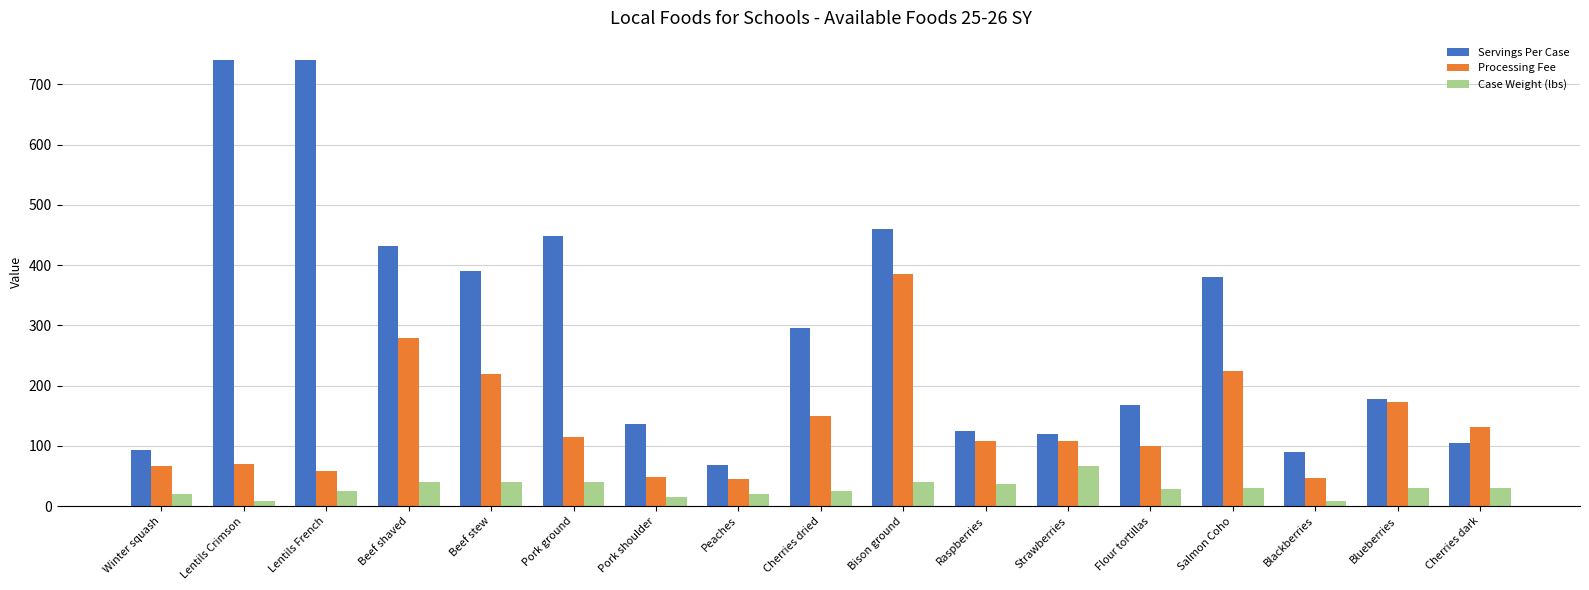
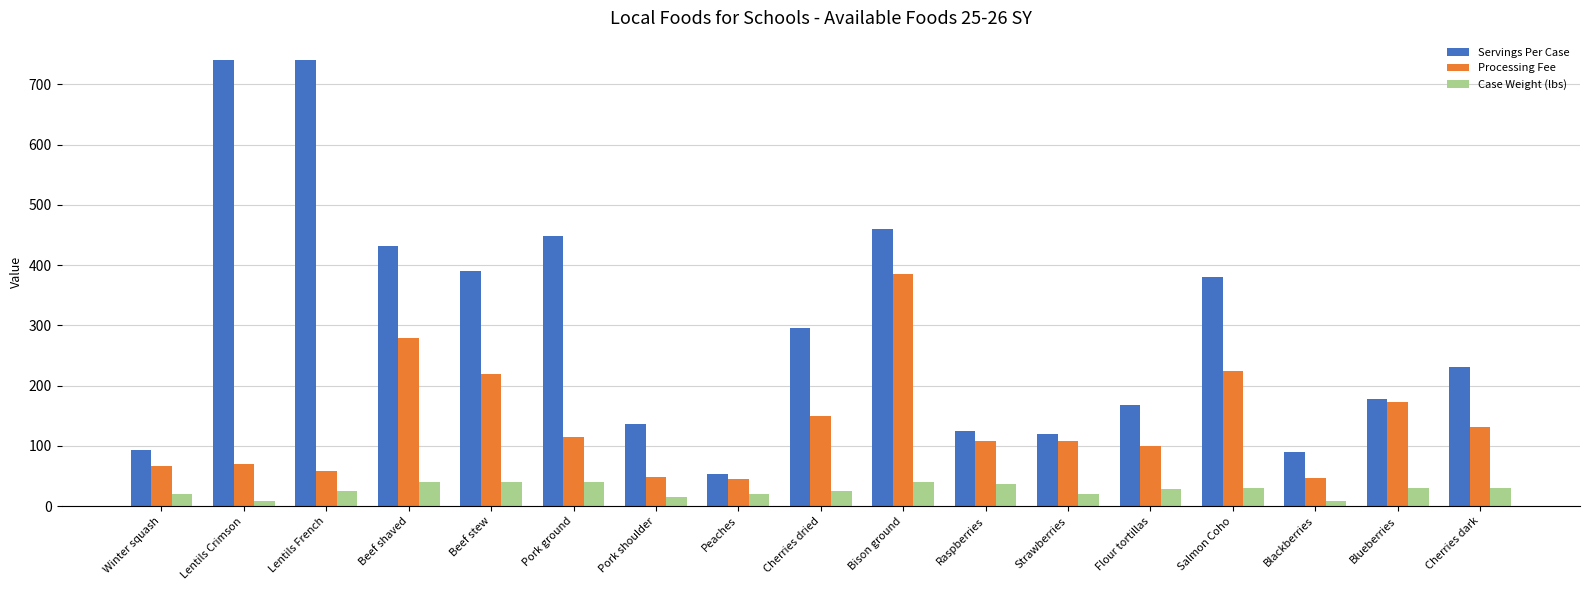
  {
    "Servings Per Case": {
      "Winter squash": 90,
      "Lentils Crimson": 740,
      "Lentils French": 740,
      "Beef shaved": 430,
      "Beef stew": 390,
      "Pork ground": 450,
      "Pork shoulder": 140,
-     "Peaches": 70,
+     "Peaches": 50,
      "Cherries dried": 300,
      "Bison ground": 460,
      "Raspberries": 130,
      "Strawberries": 120,
      "Flour tortillas": 170,
      "Salmon Coho": 380,
      "Blackberries": 90,
      "Blueberries": 180,
-     "Cherries dark": 110
+     "Cherries dark": 230
    },
    "Processing Fee": {
      "Winter squash": 70,
      "Lentils Crimson": 70,
      "Lentils French": 60,
      "Beef shaved": 280,
      "Beef stew": 220,
      "Pork ground": 120,
      "Pork shoulder": 50,
      "Peaches": 50,
      "Cherries dried": 150,
      "Bison ground": 390,
      "Raspberries": 110,
      "Strawberries": 110,
      "Flour tortillas": 100,
      "Salmon Coho": 230,
      "Blackberries": 50,
      "Blueberries": 170,
      "Cherries dark": 130
    },
    "Case Weight (lbs)": {
      "Winter squash": 20,
      "Lentils Crimson": 10,
      "Lentils French": 30,
      "Beef shaved": 40,
      "Beef stew": 40,
      "Pork ground": 40,
      "Pork shoulder": 20,
      "Peaches": 20,
      "Cherries dried": 30,
      "Bison ground": 40,
      "Raspberries": 40,
-     "Strawberries": 70,
+     "Strawberries": 20,
      "Flour tortillas": 30,
      "Salmon Coho": 30,
      "Blackberries": 10,
      "Blueberries": 30,
      "Cherries dark": 30
    }
  }
